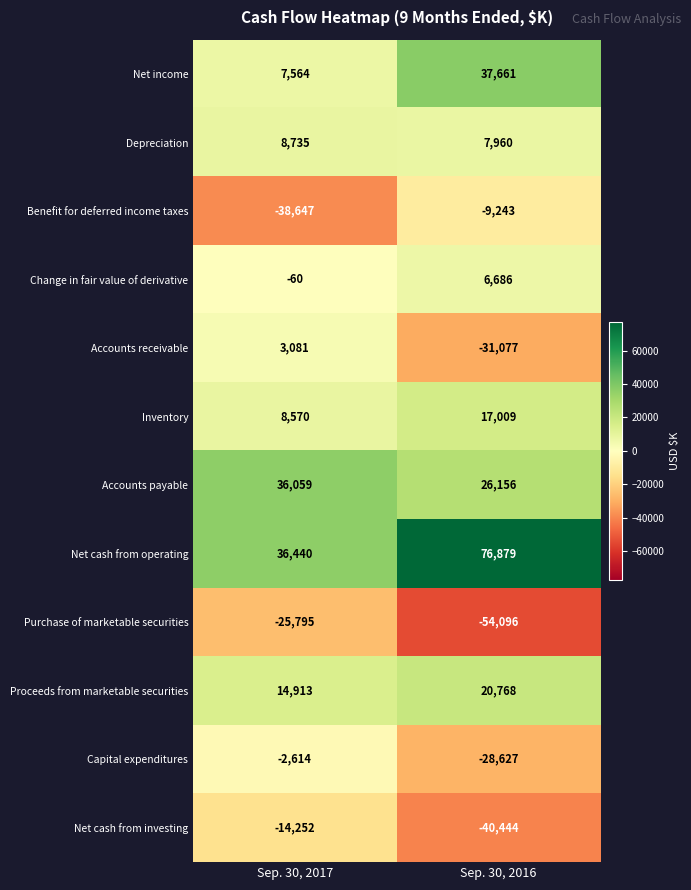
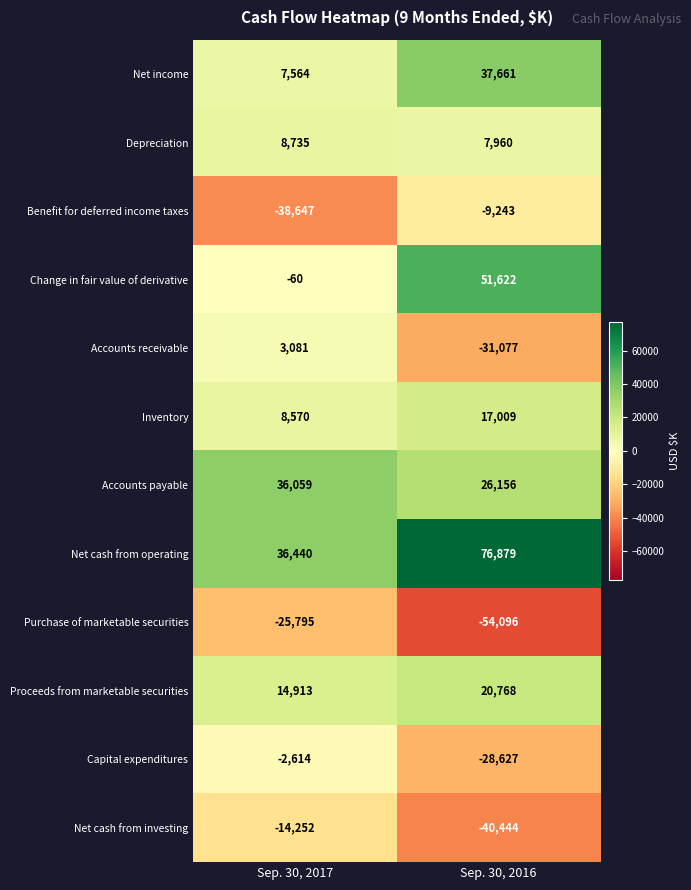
  {
    "Net income": {
      "Sep. 30, 2017": "7,564",
      "Sep. 30, 2016": "37,661"
    },
    "Depreciation": {
      "Sep. 30, 2017": "8,735",
      "Sep. 30, 2016": "7,960"
    },
    "Benefit for deferred income taxes": {
      "Sep. 30, 2017": "-38,647",
      "Sep. 30, 2016": "-9,243"
    },
    "Change in fair value of derivative": {
      "Sep. 30, 2017": "-60",
-     "Sep. 30, 2016": "6,686"
+     "Sep. 30, 2016": "51,622"
    },
    "Accounts receivable": {
      "Sep. 30, 2017": "3,081",
      "Sep. 30, 2016": "-31,077"
    },
    "Inventory": {
      "Sep. 30, 2017": "8,570",
      "Sep. 30, 2016": "17,009"
    },
    "Accounts payable": {
      "Sep. 30, 2017": "36,059",
      "Sep. 30, 2016": "26,156"
    },
    "Net cash from operating": {
      "Sep. 30, 2017": "36,440",
      "Sep. 30, 2016": "76,879"
    },
    "Purchase of marketable securities": {
      "Sep. 30, 2017": "-25,795",
      "Sep. 30, 2016": "-54,096"
    },
    "Proceeds from marketable securities": {
      "Sep. 30, 2017": "14,913",
      "Sep. 30, 2016": "20,768"
    },
    "Capital expenditures": {
      "Sep. 30, 2017": "-2,614",
      "Sep. 30, 2016": "-28,627"
    },
    "Net cash from investing": {
      "Sep. 30, 2017": "-14,252",
      "Sep. 30, 2016": "-40,444"
    }
  }
